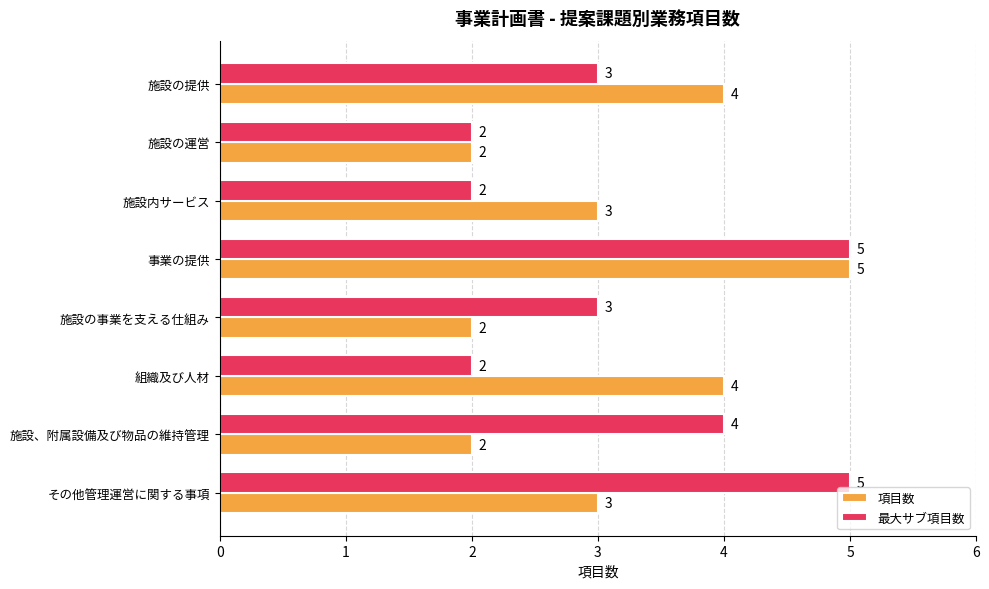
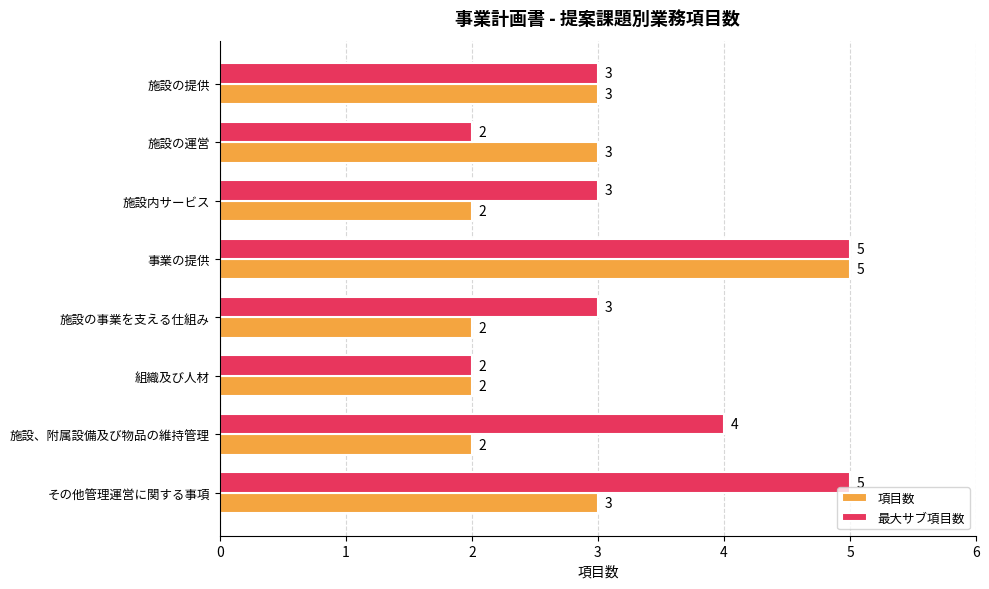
  {
    "項目数": {
-     "施設の提供": 4,
-     "施設の運営": 2,
-     "施設内サービス": 3,
+     "施設の提供": 3,
+     "施設の運営": 3,
+     "施設内サービス": 2,
      "事業の提供": 5,
      "施設の事業を支える仕組み": 2,
-     "組織及び人材": 4,
+     "組織及び人材": 2,
      "施設、附属設備及び物品の維持管理": 2,
      "その他管理運営に関する事項": 3
    },
    "最大サブ項目数": {
      "施設の提供": 3,
      "施設の運営": 2,
-     "施設内サービス": 2,
+     "施設内サービス": 3,
      "事業の提供": 5,
      "施設の事業を支える仕組み": 3,
      "組織及び人材": 2,
      "施設、附属設備及び物品の維持管理": 4
    }
  }
